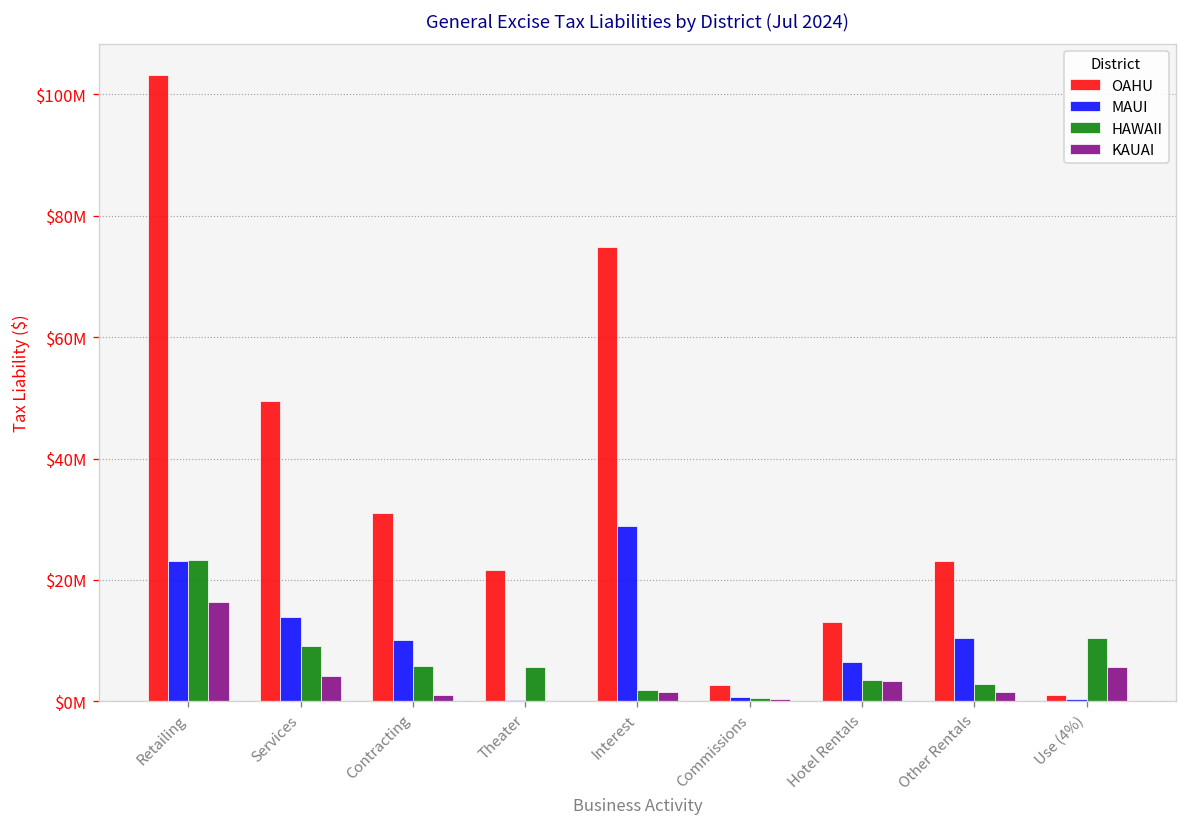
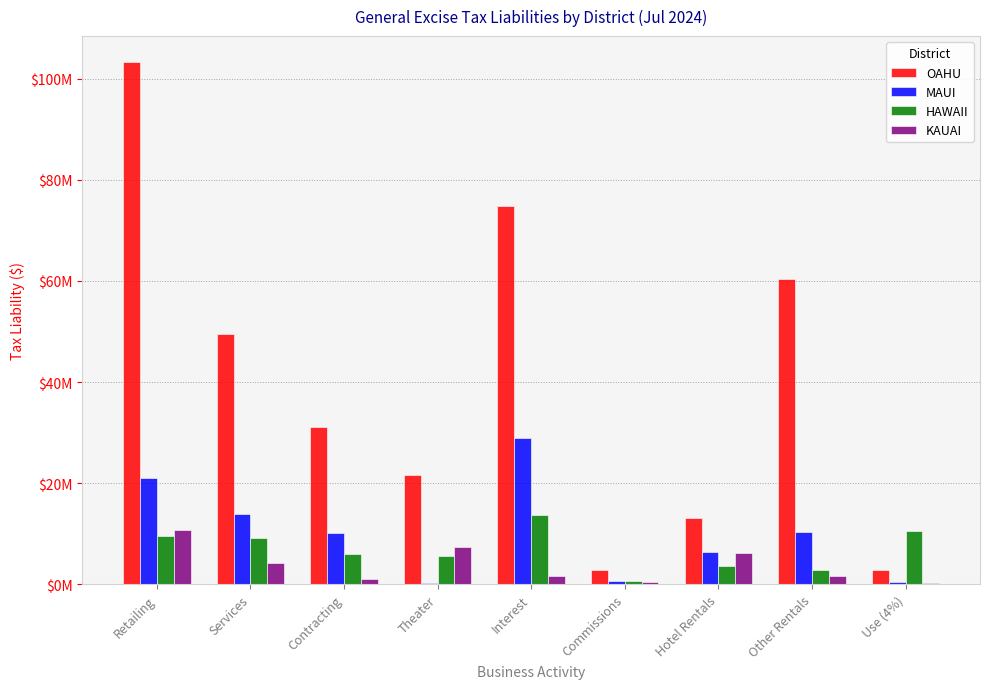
  {
    "OAHU": {
      "Retailing": "$103000000",
      "Services": "$49000000",
      "Contracting": "$31000000",
      "Theater": "$22000000",
      "Interest": "$75000000",
      "Commissions": "$3000000",
      "Hotel Rentals": "$13000000",
-     "Other Rentals": "$23000000",
-     "Use (4%)": "$1000000"
+     "Other Rentals": "$60000000",
+     "Use (4%)": "$3000000"
    },
    "MAUI": {
-     "Retailing": "$23000000",
+     "Retailing": "$21000000",
      "Services": "$14000000",
      "Contracting": "$10000000",
      "Interest": "$29000000",
      "Commissions": "$1000000",
      "Hotel Rentals": "$6000000",
      "Other Rentals": "$10000000"
    },
    "HAWAII": {
-     "Retailing": "$23000000",
+     "Retailing": "$10000000",
      "Services": "$9000000",
      "Contracting": "$6000000",
      "Theater": "$6000000",
-     "Interest": "$2000000",
+     "Interest": "$14000000",
      "Commissions": "$1000000",
      "Hotel Rentals": "$4000000",
      "Other Rentals": "$3000000",
      "Use (4%)": "$10000000"
    },
    "KAUAI": {
-     "Retailing": "$16000000",
+     "Retailing": "$11000000",
      "Services": "$4000000",
      "Contracting": "$1000000",
-     "Theater": "$0",
+     "Theater": "$7000000",
      "Interest": "$2000000",
-     "Hotel Rentals": "$3000000",
+     "Hotel Rentals": "$6000000",
      "Other Rentals": "$2000000",
-     "Use (4%)": "$6000000"
+     "Use (4%)": "$0"
    }
  }
